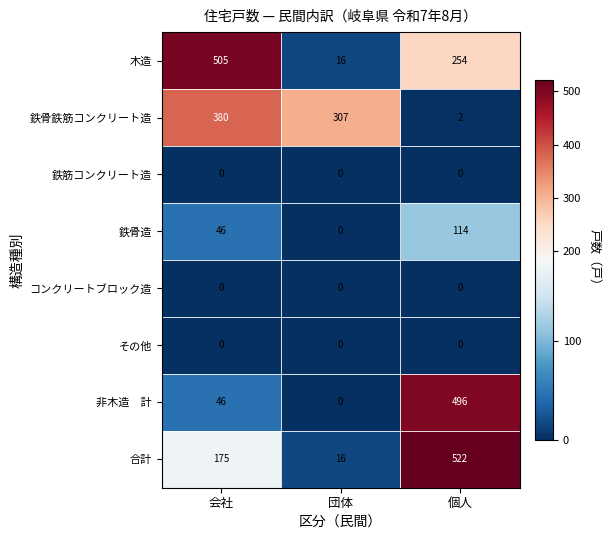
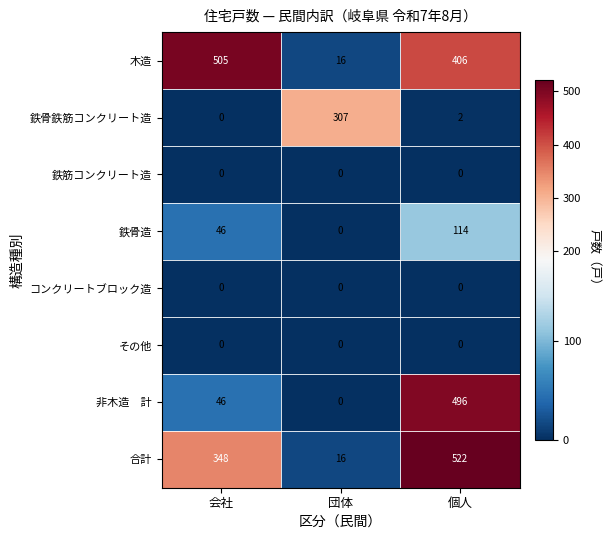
  {
    "木造": {
      "会社": 505,
      "団体": 16,
-     "個人": 254
+     "個人": 406
    },
    "鉄骨鉄筋コンクリート造": {
-     "会社": 380,
+     "会社": 0,
      "団体": 307,
      "個人": 2
    },
    "鉄筋コンクリート造": {
      "会社": 0,
      "団体": 0,
      "個人": 0
    },
    "鉄骨造": {
      "会社": 46,
      "団体": 0,
      "個人": 114
    },
    "コンクリートブロック造": {
      "会社": 0,
      "団体": 0,
      "個人": 0
    },
    "その他": {
      "会社": 0,
      "団体": 0,
      "個人": 0
    },
    "非木造 計": {
      "会社": 46,
      "団体": 0,
      "個人": 496
    },
    "合計": {
-     "会社": 175,
+     "会社": 348,
      "団体": 16,
      "個人": 522
    }
  }
